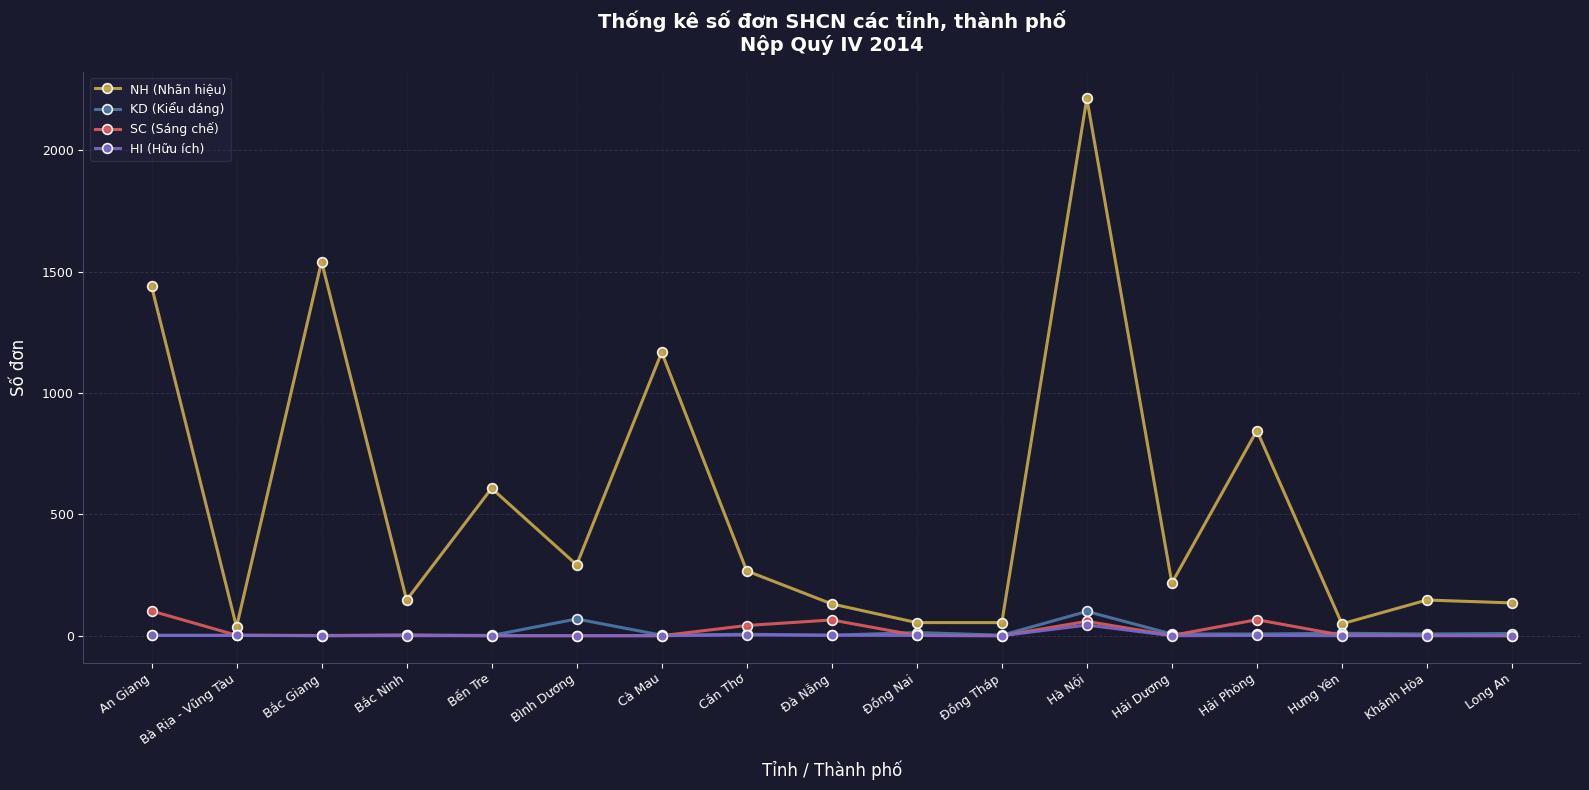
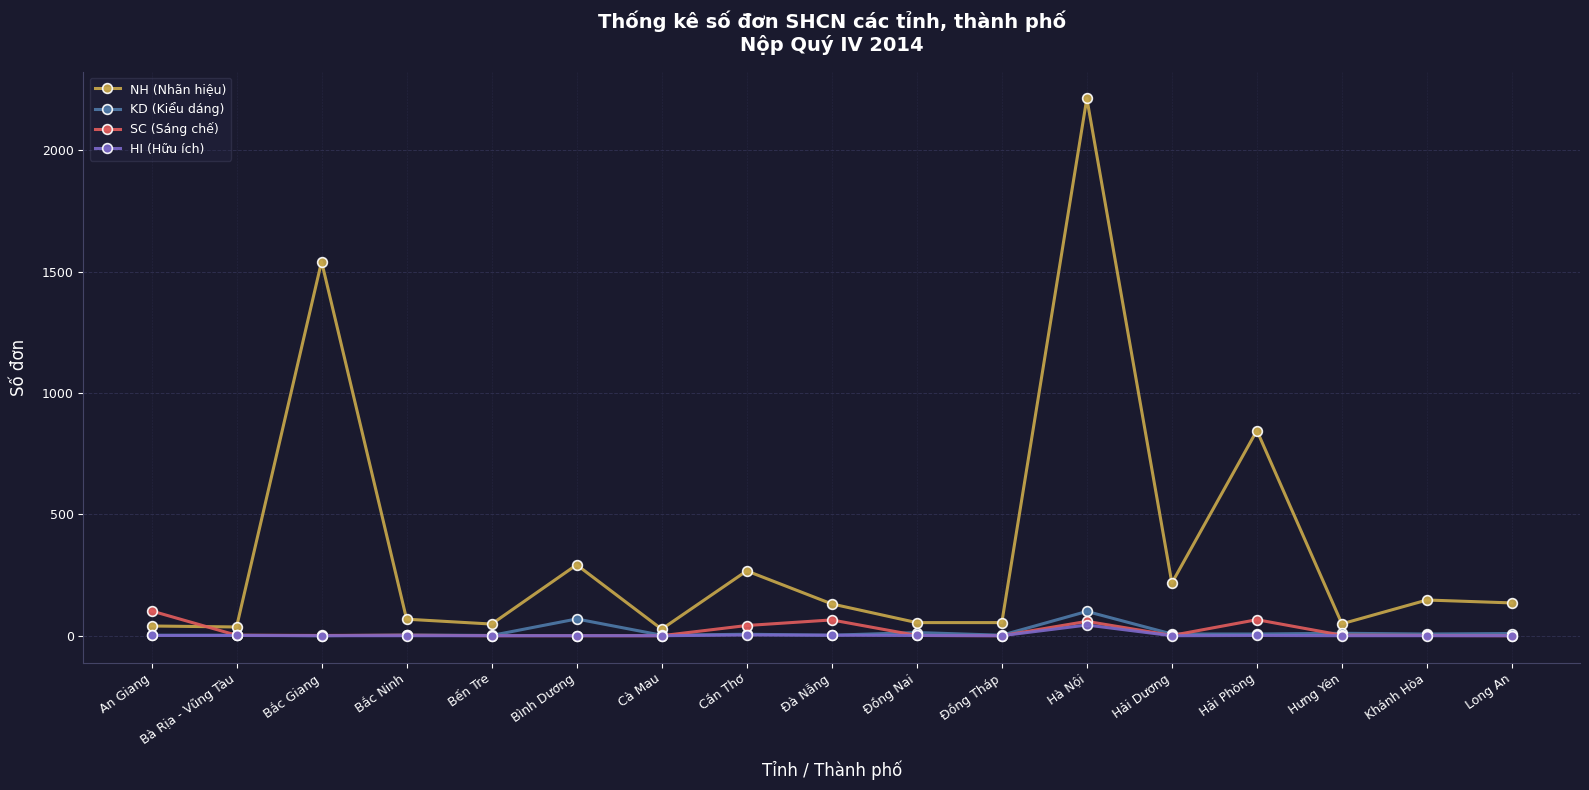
  {
    "NH (Nhãn hiệu)": {
-     "An Giang": 1440,
+     "An Giang": 40,
      "Bà Rịa - Vũng Tàu": 40,
      "Bắc Giang": 1540,
-     "Bắc Ninh": 150,
-     "Bến Tre": 610,
+     "Bắc Ninh": 70,
+     "Bến Tre": 50,
      "Bình Dương": 290,
-     "Cà Mau": 1170,
+     "Cà Mau": 30,
      "Cần Thơ": 270,
      "Đà Nẵng": 130,
      "Đồng Nai": 50,
      "Đồng Tháp": 50,
      "Hà Nội": 2210,
      "Hải Dương": 220,
      "Hải Phòng": 850,
      "Hưng Yên": 50,
      "Khánh Hòa": 150,
      "Long An": 140
    },
    "SC (Sáng chế)": {
      "An Giang": 100,
      "Cần Thơ": 40,
      "Đà Nẵng": 70,
      "Hà Nội": 60,
      "Hải Phòng": 70
    }
  }
